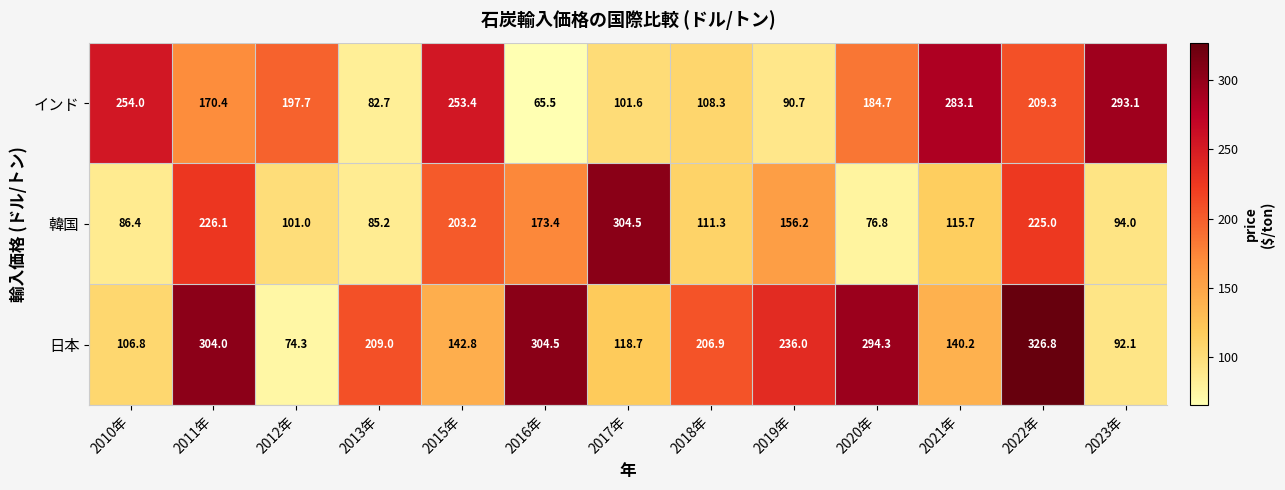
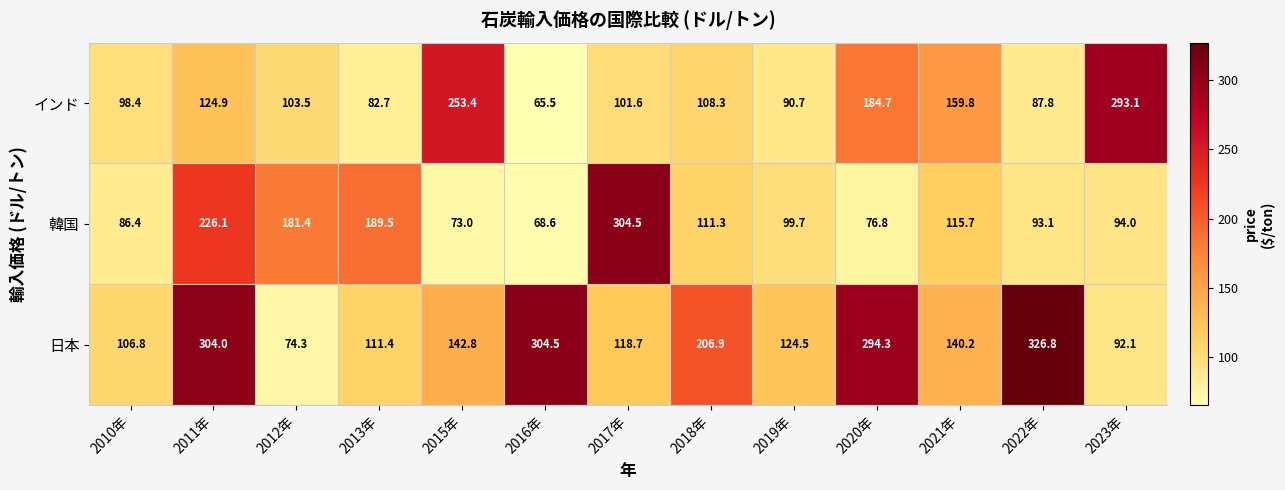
  {
    "インド": {
-     "2010年": 254.0,
-     "2011年": 170.4,
-     "2012年": 197.7,
+     "2010年": 98.4,
+     "2011年": 124.9,
+     "2012年": 103.5,
      "2013年": 82.7,
      "2015年": 253.4,
      "2016年": 65.5,
      "2017年": 101.6,
      "2018年": 108.3,
      "2019年": 90.7,
      "2020年": 184.7,
-     "2021年": 283.1,
-     "2022年": 209.3,
+     "2021年": 159.8,
+     "2022年": 87.8,
      "2023年": 293.1
    },
    "韓国": {
      "2010年": 86.4,
      "2011年": 226.1,
-     "2012年": 101.0,
-     "2013年": 85.2,
-     "2015年": 203.2,
-     "2016年": 173.4,
+     "2012年": 181.4,
+     "2013年": 189.5,
+     "2015年": 73.0,
+     "2016年": 68.6,
      "2017年": 304.5,
      "2018年": 111.3,
-     "2019年": 156.2,
+     "2019年": 99.7,
      "2020年": 76.8,
      "2021年": 115.7,
-     "2022年": 225.0,
+     "2022年": 93.1,
      "2023年": 94.0
    },
    "日本": {
      "2010年": 106.8,
      "2011年": 304.0,
      "2012年": 74.3,
-     "2013年": 209.0,
+     "2013年": 111.4,
      "2015年": 142.8,
      "2016年": 304.5,
      "2017年": 118.7,
      "2018年": 206.9,
-     "2019年": 236.0,
+     "2019年": 124.5,
      "2020年": 294.3,
      "2021年": 140.2,
      "2022年": 326.8,
      "2023年": 92.1
    }
  }
